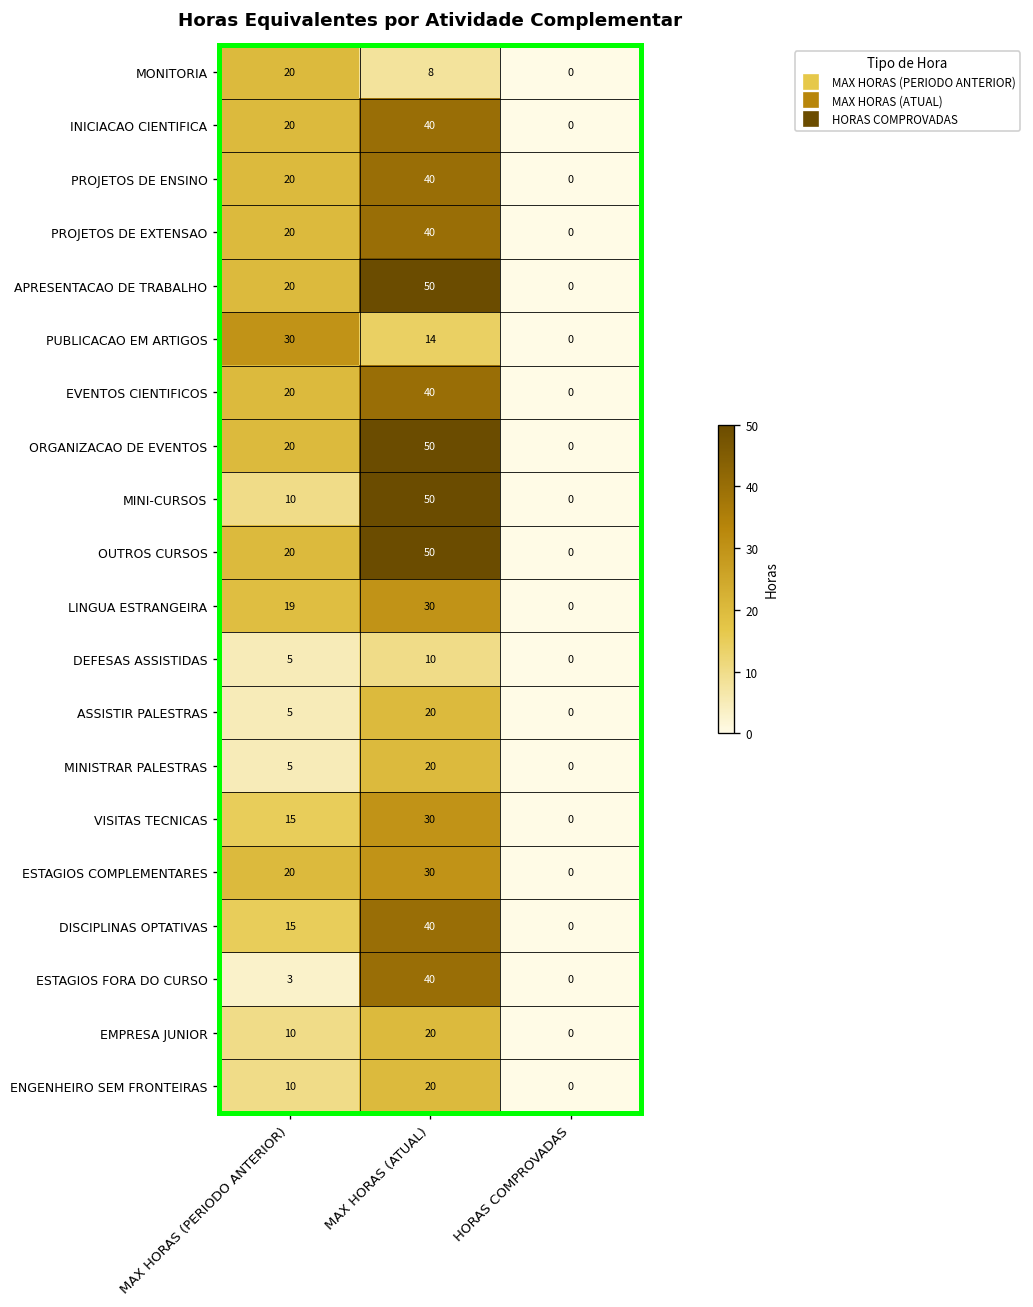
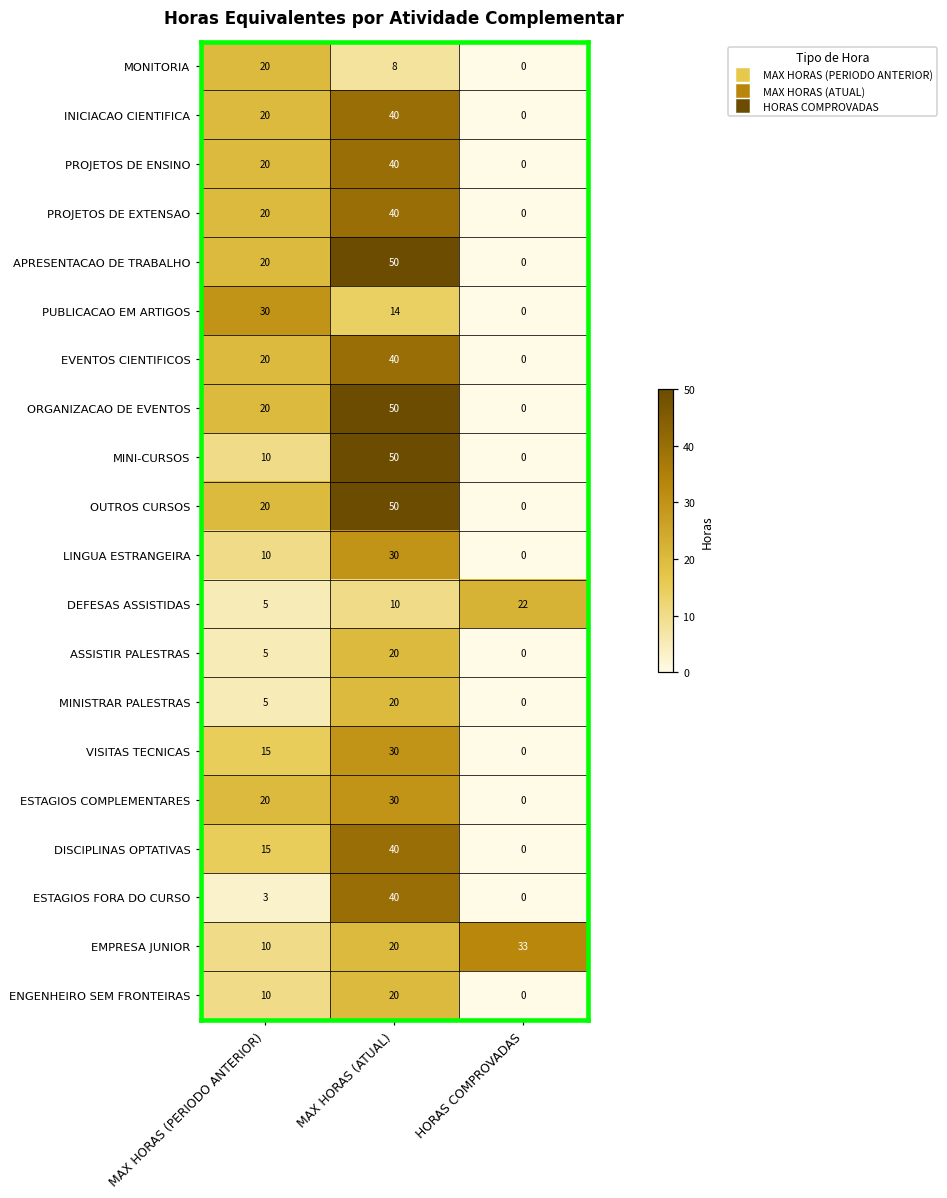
  {
    "MONITORIA": {
      "MAX HORAS (PERIODO ANTERIOR)": 20,
      "MAX HORAS (ATUAL)": 8,
      "HORAS COMPROVADAS": 0
    },
    "INICIACAO CIENTIFICA": {
      "MAX HORAS (PERIODO ANTERIOR)": 20,
      "MAX HORAS (ATUAL)": 40,
      "HORAS COMPROVADAS": 0
    },
    "PROJETOS DE ENSINO": {
      "MAX HORAS (PERIODO ANTERIOR)": 20,
      "MAX HORAS (ATUAL)": 40,
      "HORAS COMPROVADAS": 0
    },
    "PROJETOS DE EXTENSAO": {
      "MAX HORAS (PERIODO ANTERIOR)": 20,
      "MAX HORAS (ATUAL)": 40,
      "HORAS COMPROVADAS": 0
    },
    "APRESENTACAO DE TRABALHO": {
      "MAX HORAS (PERIODO ANTERIOR)": 20,
      "MAX HORAS (ATUAL)": 50,
      "HORAS COMPROVADAS": 0
    },
    "PUBLICACAO EM ARTIGOS": {
      "MAX HORAS (PERIODO ANTERIOR)": 30,
      "MAX HORAS (ATUAL)": 14,
      "HORAS COMPROVADAS": 0
    },
    "EVENTOS CIENTIFICOS": {
      "MAX HORAS (PERIODO ANTERIOR)": 20,
      "MAX HORAS (ATUAL)": 40,
      "HORAS COMPROVADAS": 0
    },
    "ORGANIZACAO DE EVENTOS": {
      "MAX HORAS (PERIODO ANTERIOR)": 20,
      "MAX HORAS (ATUAL)": 50,
      "HORAS COMPROVADAS": 0
    },
    "MINI-CURSOS": {
      "MAX HORAS (PERIODO ANTERIOR)": 10,
      "MAX HORAS (ATUAL)": 50,
      "HORAS COMPROVADAS": 0
    },
    "OUTROS CURSOS": {
      "MAX HORAS (PERIODO ANTERIOR)": 20,
      "MAX HORAS (ATUAL)": 50,
      "HORAS COMPROVADAS": 0
    },
    "LINGUA ESTRANGEIRA": {
-     "MAX HORAS (PERIODO ANTERIOR)": 19,
+     "MAX HORAS (PERIODO ANTERIOR)": 10,
      "MAX HORAS (ATUAL)": 30,
      "HORAS COMPROVADAS": 0
    },
    "DEFESAS ASSISTIDAS": {
      "MAX HORAS (PERIODO ANTERIOR)": 5,
      "MAX HORAS (ATUAL)": 10,
-     "HORAS COMPROVADAS": 0
+     "HORAS COMPROVADAS": 22
    },
    "ASSISTIR PALESTRAS": {
      "MAX HORAS (PERIODO ANTERIOR)": 5,
      "MAX HORAS (ATUAL)": 20,
      "HORAS COMPROVADAS": 0
    },
    "MINISTRAR PALESTRAS": {
      "MAX HORAS (PERIODO ANTERIOR)": 5,
      "MAX HORAS (ATUAL)": 20,
      "HORAS COMPROVADAS": 0
    },
    "VISITAS TECNICAS": {
      "MAX HORAS (PERIODO ANTERIOR)": 15,
      "MAX HORAS (ATUAL)": 30,
      "HORAS COMPROVADAS": 0
    },
    "ESTAGIOS COMPLEMENTARES": {
      "MAX HORAS (PERIODO ANTERIOR)": 20,
      "MAX HORAS (ATUAL)": 30,
      "HORAS COMPROVADAS": 0
    },
    "DISCIPLINAS OPTATIVAS": {
      "MAX HORAS (PERIODO ANTERIOR)": 15,
      "MAX HORAS (ATUAL)": 40,
      "HORAS COMPROVADAS": 0
    },
    "ESTAGIOS FORA DO CURSO": {
      "MAX HORAS (PERIODO ANTERIOR)": 3,
      "MAX HORAS (ATUAL)": 40,
      "HORAS COMPROVADAS": 0
    },
    "EMPRESA JUNIOR": {
      "MAX HORAS (PERIODO ANTERIOR)": 10,
      "MAX HORAS (ATUAL)": 20,
-     "HORAS COMPROVADAS": 0
+     "HORAS COMPROVADAS": 33
    },
    "ENGENHEIRO SEM FRONTEIRAS": {
      "MAX HORAS (PERIODO ANTERIOR)": 10,
      "MAX HORAS (ATUAL)": 20,
      "HORAS COMPROVADAS": 0
    }
  }
